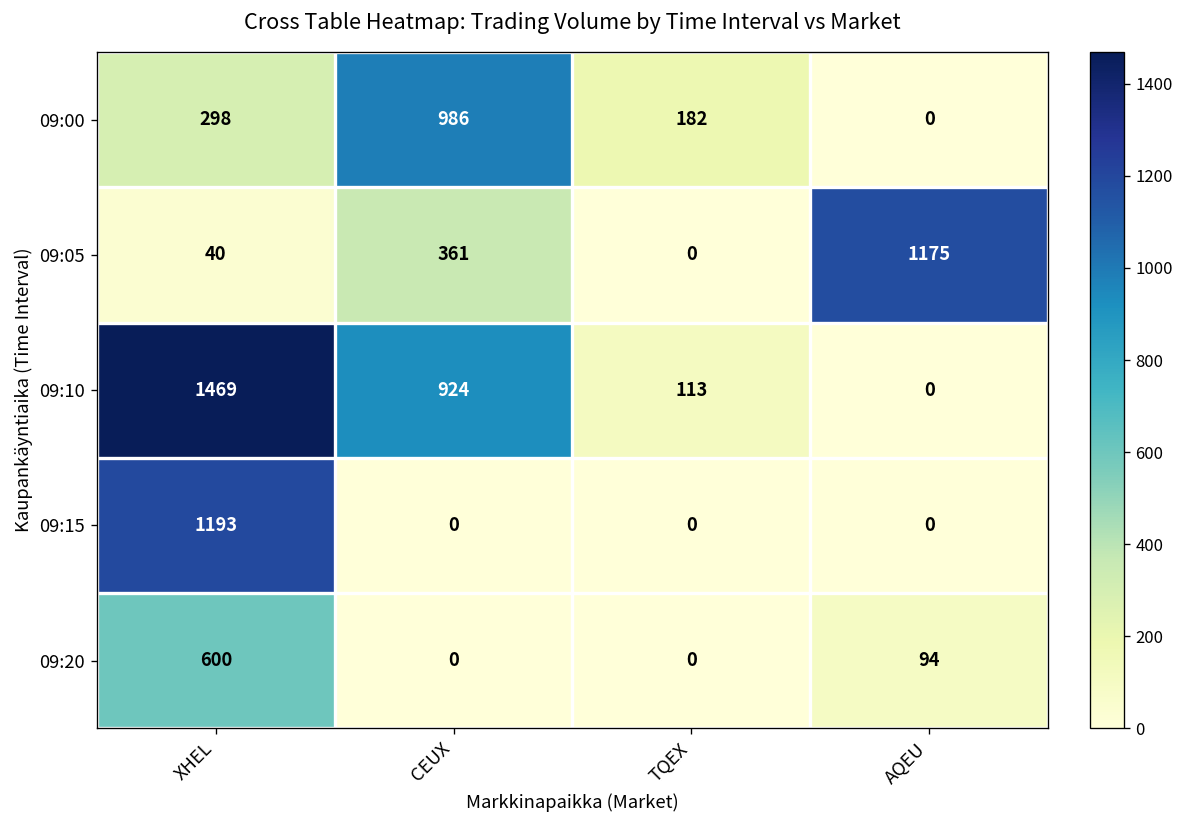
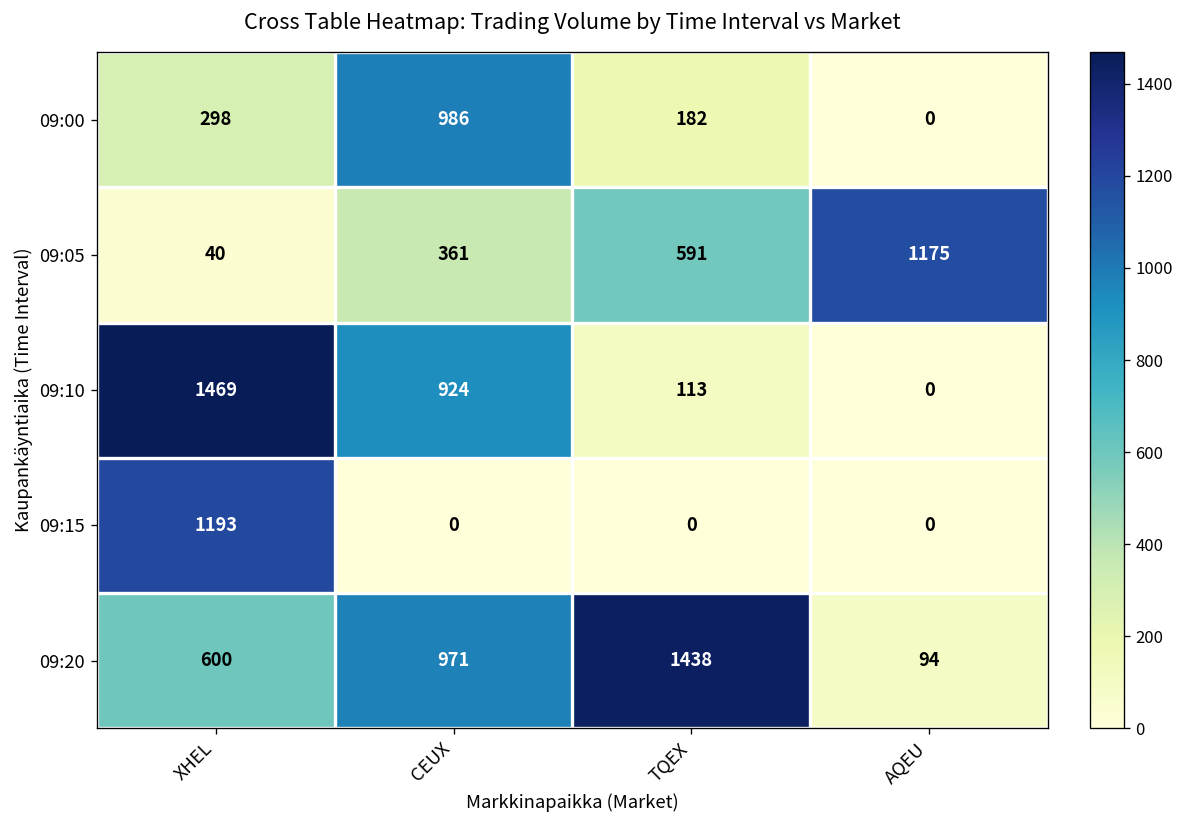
  {
    "09:00": {
      "XHEL": 298,
      "CEUX": 986,
      "TQEX": 182,
      "AQEU": 0
    },
    "09:05": {
      "XHEL": 40,
      "CEUX": 361,
-     "TQEX": 0,
+     "TQEX": 591,
      "AQEU": 1175
    },
    "09:10": {
      "XHEL": 1469,
      "CEUX": 924,
      "TQEX": 113,
      "AQEU": 0
    },
    "09:15": {
      "XHEL": 1193,
      "CEUX": 0,
      "TQEX": 0,
      "AQEU": 0
    },
    "09:20": {
      "XHEL": 600,
-     "CEUX": 0,
-     "TQEX": 0,
+     "CEUX": 971,
+     "TQEX": 1438,
      "AQEU": 94
    }
  }
